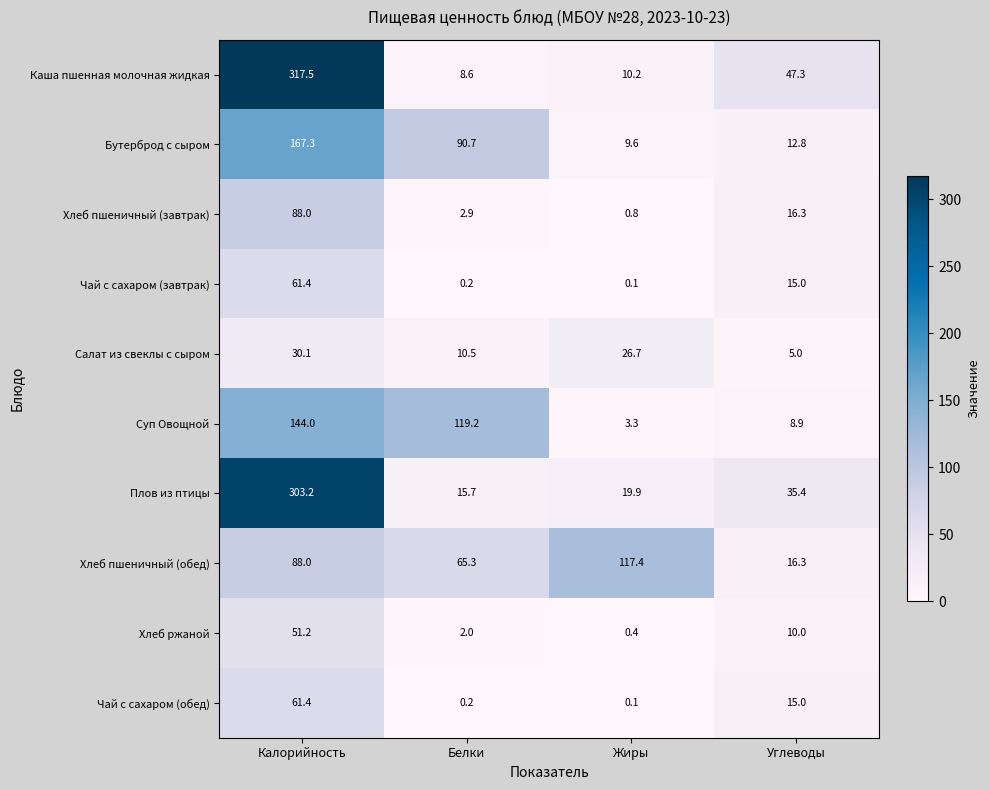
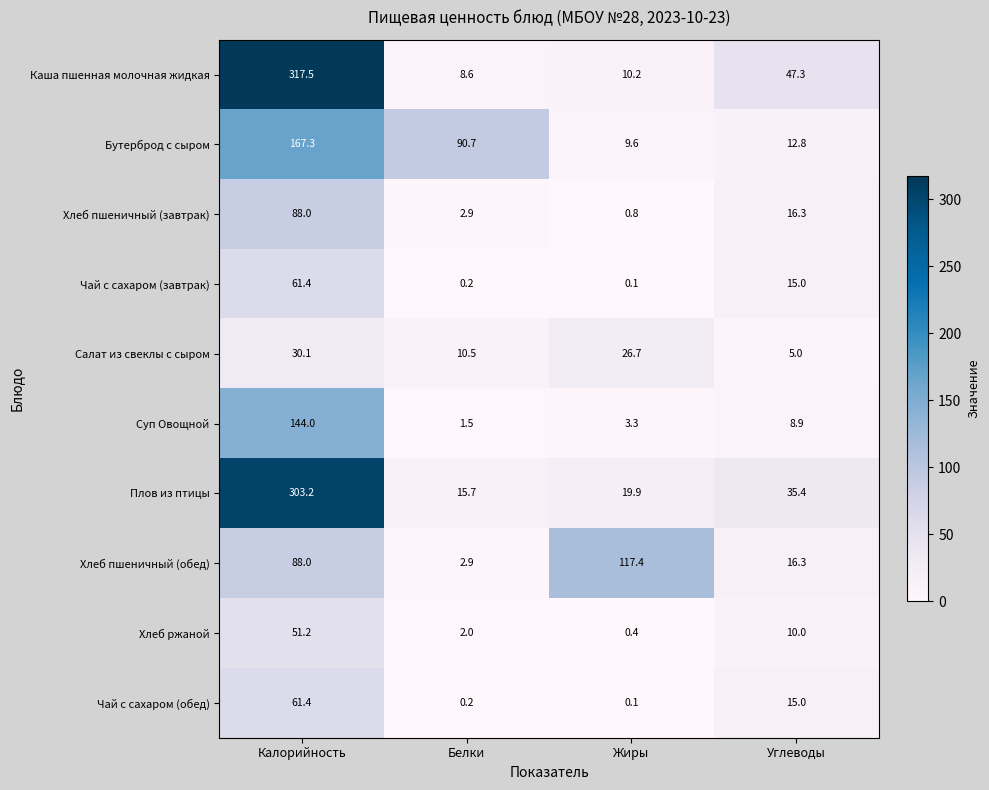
  {
    "Каша пшенная молочная жидкая": {
      "Калорийность": 317.5,
      "Белки": 8.6,
      "Жиры": 10.2,
      "Углеводы": 47.3
    },
    "Бутерброд с сыром": {
      "Калорийность": 167.3,
      "Белки": 90.7,
      "Жиры": 9.6,
      "Углеводы": 12.8
    },
    "Хлеб пшеничный (завтрак)": {
      "Калорийность": 88.0,
      "Белки": 2.9,
      "Жиры": 0.8,
      "Углеводы": 16.3
    },
    "Чай с сахаром (завтрак)": {
      "Калорийность": 61.4,
      "Белки": 0.2,
      "Жиры": 0.1,
      "Углеводы": 15.0
    },
    "Салат из свеклы с сыром": {
      "Калорийность": 30.1,
      "Белки": 10.5,
      "Жиры": 26.7,
      "Углеводы": 5.0
    },
    "Суп Овощной": {
      "Калорийность": 144.0,
-     "Белки": 119.2,
+     "Белки": 1.5,
      "Жиры": 3.3,
      "Углеводы": 8.9
    },
    "Плов из птицы": {
      "Калорийность": 303.2,
      "Белки": 15.7,
      "Жиры": 19.9,
      "Углеводы": 35.4
    },
    "Хлеб пшеничный (обед)": {
      "Калорийность": 88.0,
-     "Белки": 65.3,
+     "Белки": 2.9,
      "Жиры": 117.4,
      "Углеводы": 16.3
    },
    "Хлеб ржаной": {
      "Калорийность": 51.2,
      "Белки": 2.0,
      "Жиры": 0.4,
      "Углеводы": 10.0
    },
    "Чай с сахаром (обед)": {
      "Калорийность": 61.4,
      "Белки": 0.2,
      "Жиры": 0.1,
      "Углеводы": 15.0
    }
  }
